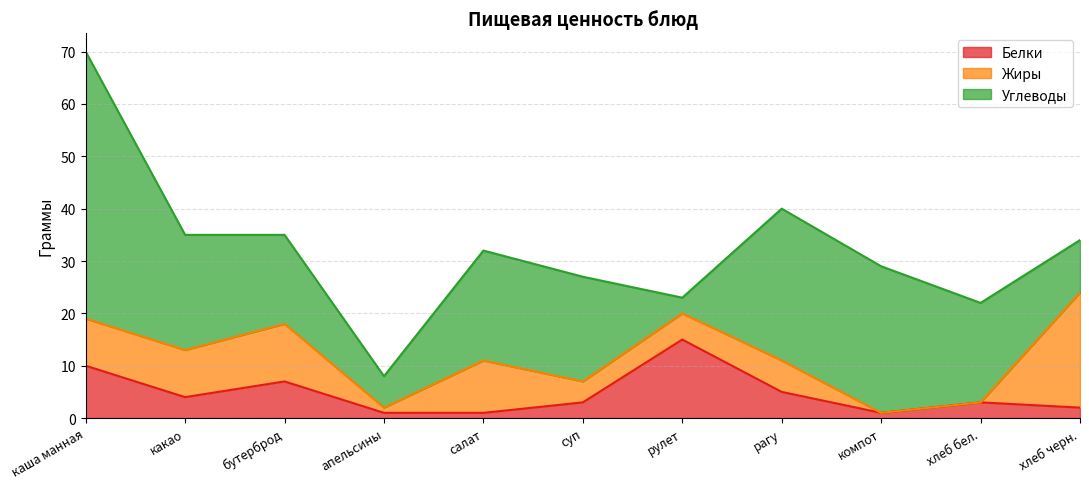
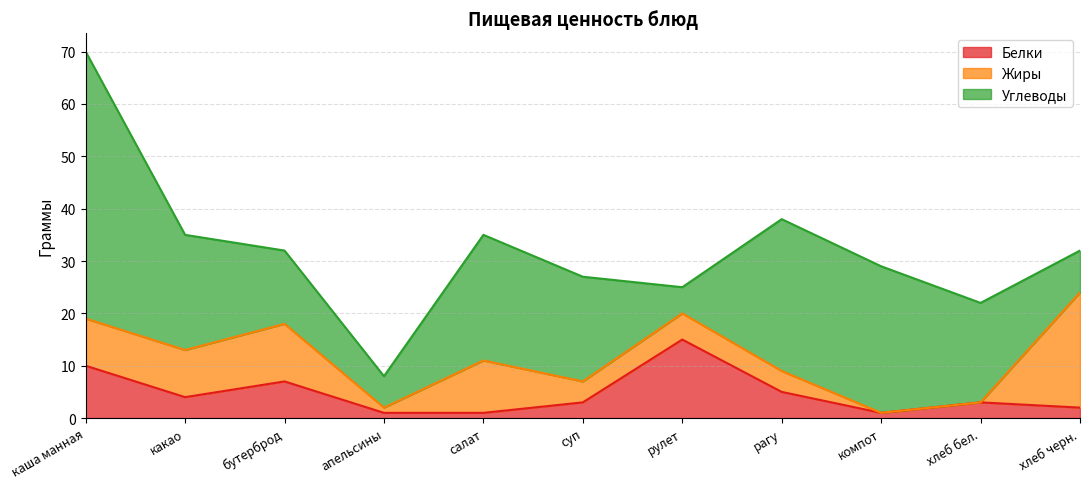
  {
    "Белки": {
      "каша манная": 10,
      "какао": 4,
      "бутерброд": 7,
      "апельсины": 1,
      "салат": 1,
      "суп": 3,
      "рулет": 15,
      "рагу": 5,
      "хлеб черн.": 2
    },
    "Жиры": {
      "каша манная": 9,
      "какао": 9,
      "бутерброд": 11,
      "апельсины": 1,
      "салат": 10,
      "суп": 4,
      "рулет": 5,
-     "рагу": 6,
+     "рагу": 4,
      "хлеб черн.": 22
    },
    "Углеводы": {
      "каша манная": 51,
      "какао": 22,
-     "бутерброд": 17,
+     "бутерброд": 14,
      "апельсины": 6,
-     "салат": 21,
+     "салат": 24,
      "суп": 20,
-     "рулет": 3,
+     "рулет": 5,
      "рагу": 29,
      "компот": 28,
      "хлеб бел.": 19,
-     "хлеб черн.": 10
+     "хлеб черн.": 8
    }
  }
